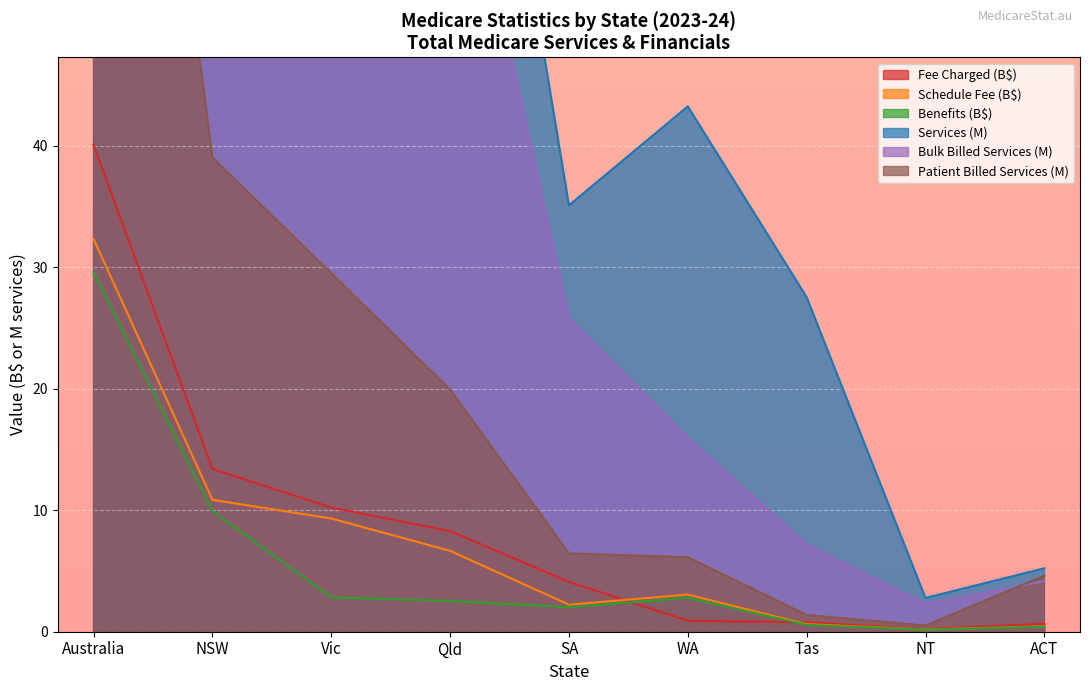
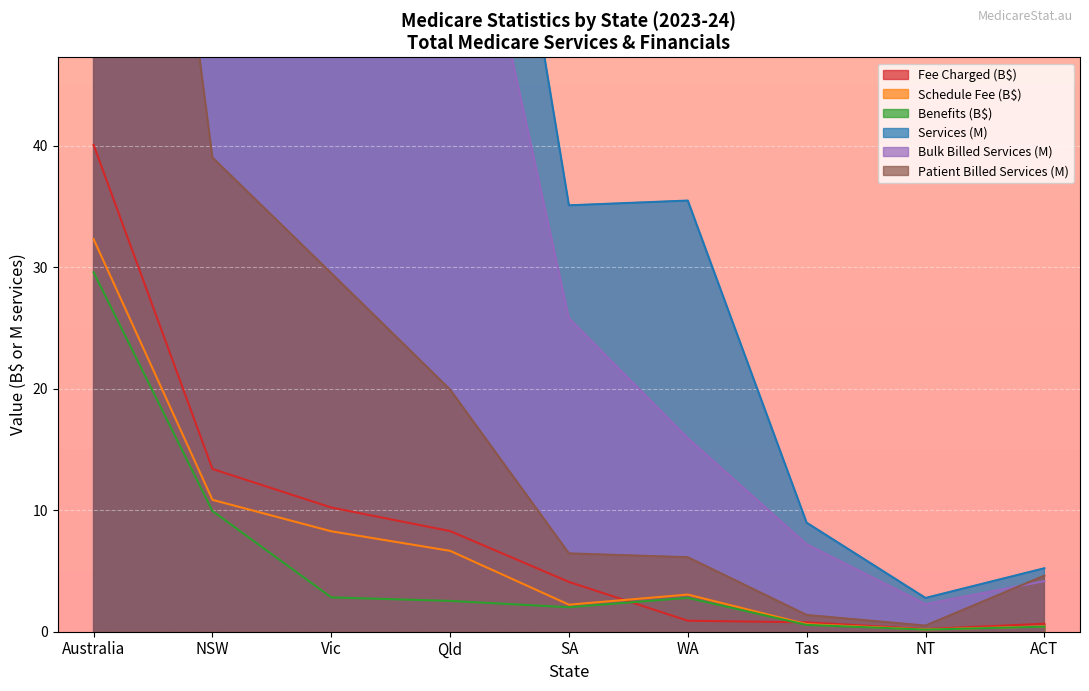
  {
    "Fee Charged (B$)": {
      "Australia": 40.1,
      "NSW": 13.4,
      "Vic": 10.2,
      "Qld": 8.3,
      "SA": 4.1,
      "WA": 0.9,
      "ACT": 0.7
    },
    "Schedule Fee (B$)": {
      "Australia": 32.3,
      "NSW": 10.9,
-     "Vic": 9.3,
+     "Vic": 8.3,
      "Qld": 6.7,
      "WA": 3.1
    },
    "Benefits (B$)": {
      "Australia": 29.6,
      "NSW": 9.9,
      "Vic": 2.8,
      "Qld": 2.5,
      "WA": 2.8
    },
    "Services (M)": {
      "SA": 35.1,
-     "WA": 43.2,
-     "Tas": 27.5,
+     "WA": 35.5,
+     "Tas": 9.0,
      "NT": 2.8,
      "ACT": 5.2
    },
    "Bulk Billed Services (M)": {
      "SA": 25.8,
      "WA": 15.9,
      "Tas": 7.2,
      "NT": 2.3,
      "ACT": 4.2
    },
    "Patient Billed Services (M)": {
      "NSW": 39.0,
      "Vic": 29.5,
      "Qld": 19.9,
      "SA": 6.4,
      "WA": 6.1,
      "Tas": 1.4,
      "NT": 0.5,
      "ACT": 4.6
    }
  }
